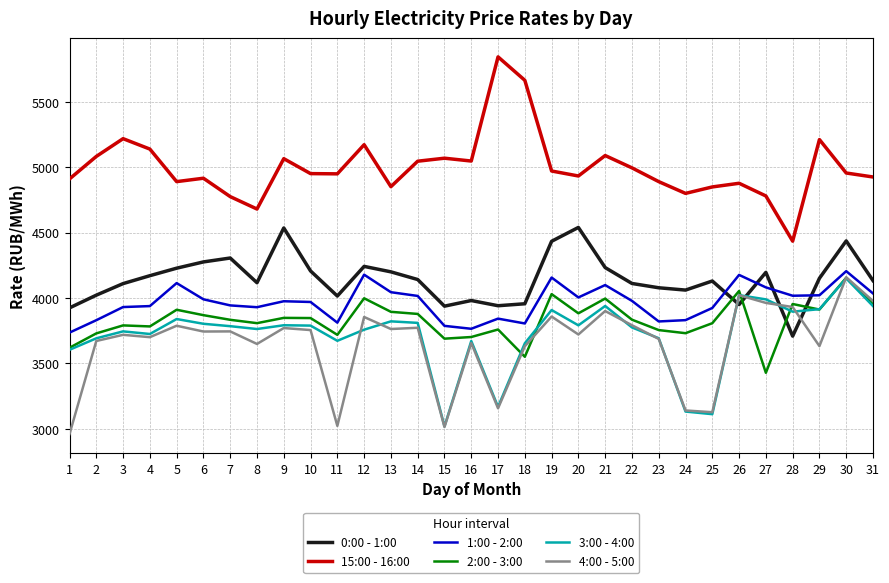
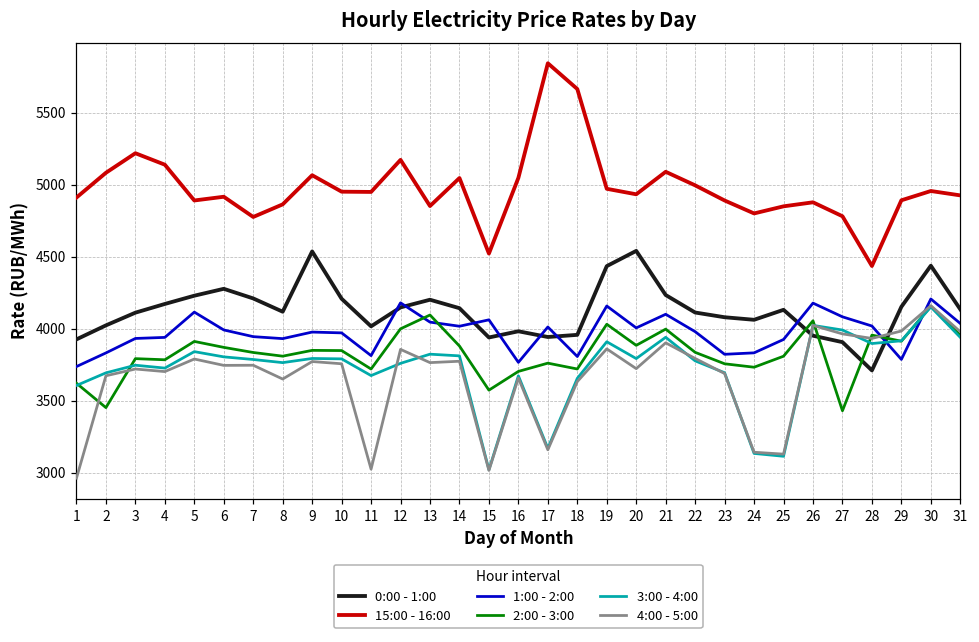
  {
    "0:00 - 1:00": {
      "1": 3920,
      "2": 4020,
      "3": 4110,
      "4": 4170,
      "5": 4230,
      "6": 4280,
-     "7": 4310,
+     "7": 4210,
      "8": 4120,
      "9": 4540,
      "10": 4210,
      "11": 4020,
-     "12": 4240,
+     "12": 4150,
      "13": 4200,
      "14": 4140,
      "15": 3940,
      "16": 3980,
      "17": 3940,
      "18": 3960,
      "19": 4430,
      "20": 4540,
      "21": 4230,
      "22": 4110,
      "23": 4080,
      "24": 4060,
      "25": 4130,
      "26": 3950,
-     "27": 4200,
+     "27": 3910,
      "28": 3710,
      "29": 4150,
      "30": 4440,
      "31": 4130
    },
    "15:00 - 16:00": {
      "1": 4910,
      "2": 5080,
      "3": 5220,
      "4": 5140,
      "5": 4890,
      "6": 4920,
      "7": 4780,
-     "8": 4680,
+     "8": 4860,
      "9": 5060,
      "10": 4950,
      "11": 4950,
      "12": 5170,
      "13": 4850,
      "14": 5050,
-     "15": 5070,
+     "15": 4520,
      "16": 5050,
      "17": 5840,
      "18": 5660,
      "19": 4970,
      "20": 4930,
      "21": 5090,
      "22": 4990,
      "23": 4890,
      "24": 4800,
      "25": 4850,
      "26": 4880,
      "27": 4780,
      "28": 4430,
-     "29": 5210,
+     "29": 4890,
      "30": 4960,
      "31": 4920
    },
    "1:00 - 2:00": {
      "1": 3740,
      "2": 3830,
      "3": 3930,
      "4": 3940,
      "5": 4110,
      "6": 3990,
      "7": 3940,
      "8": 3930,
      "9": 3980,
      "10": 3970,
      "11": 3810,
      "12": 4180,
      "13": 4040,
      "14": 4020,
-     "15": 3790,
+     "15": 4060,
      "16": 3770,
-     "17": 3840,
+     "17": 4010,
      "18": 3810,
      "19": 4160,
      "20": 4000,
      "21": 4100,
      "22": 3980,
      "23": 3820,
      "24": 3830,
      "25": 3920,
      "26": 4180,
      "27": 4080,
      "28": 4020,
-     "29": 4020,
+     "29": 3790,
      "30": 4210,
      "31": 4040
    },
    "2:00 - 3:00": {
-     "2": 3730,
+     "2": 3450,
      "3": 3790,
      "4": 3780,
      "5": 3910,
      "6": 3870,
      "7": 3830,
      "8": 3810,
      "9": 3850,
      "10": 3850,
      "11": 3720,
      "12": 4000,
-     "13": 3890,
+     "13": 4090,
      "14": 3880,
-     "15": 3690,
+     "15": 3570,
      "16": 3700,
      "17": 3760,
-     "18": 3550,
+     "18": 3720,
      "19": 4030,
      "20": 3880,
      "21": 4000,
      "22": 3830,
      "23": 3760,
      "24": 3730,
      "25": 3810,
      "26": 4050,
      "27": 3430,
      "28": 3950
    },
    "3:00 - 4:00": {
      "2": 3690,
      "3": 3750,
      "4": 3730,
      "5": 3840,
      "6": 3800,
      "7": 3790,
      "8": 3760,
      "9": 3790,
      "10": 3790,
      "11": 3670,
      "12": 3760,
      "13": 3820,
      "14": 3810,
      "18": 3650,
      "19": 3910,
      "20": 3790,
      "21": 3940,
      "27": 3990,
      "28": 3900
    },
    "4:00 - 5:00": {
      "1": 2960,
      "2": 3670,
      "3": 3720,
      "4": 3700,
      "5": 3790,
      "6": 3740,
      "7": 3750,
      "8": 3650,
      "9": 3770,
      "10": 3760,
      "11": 3020,
      "12": 3860,
      "13": 3760,
      "14": 3770,
      "18": 3630,
      "19": 3860,
      "20": 3720,
      "21": 3900,
      "27": 3960,
      "28": 3930,
-     "29": 3630,
+     "29": 3980,
      "31": 3980
    }
  }
